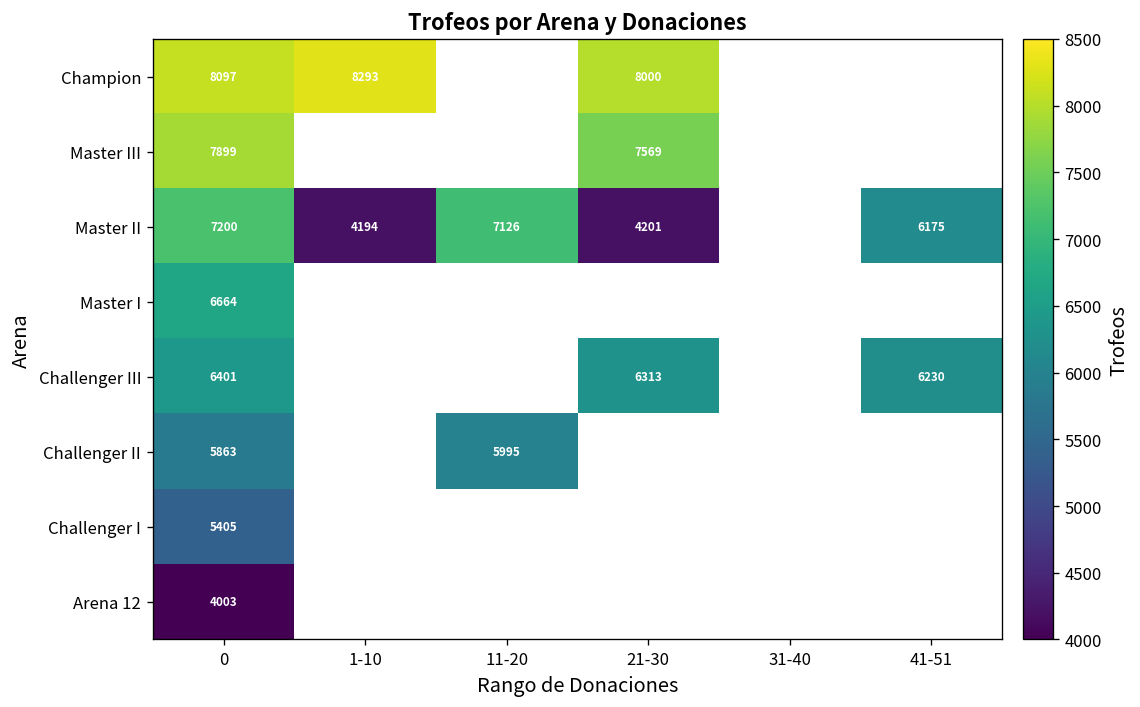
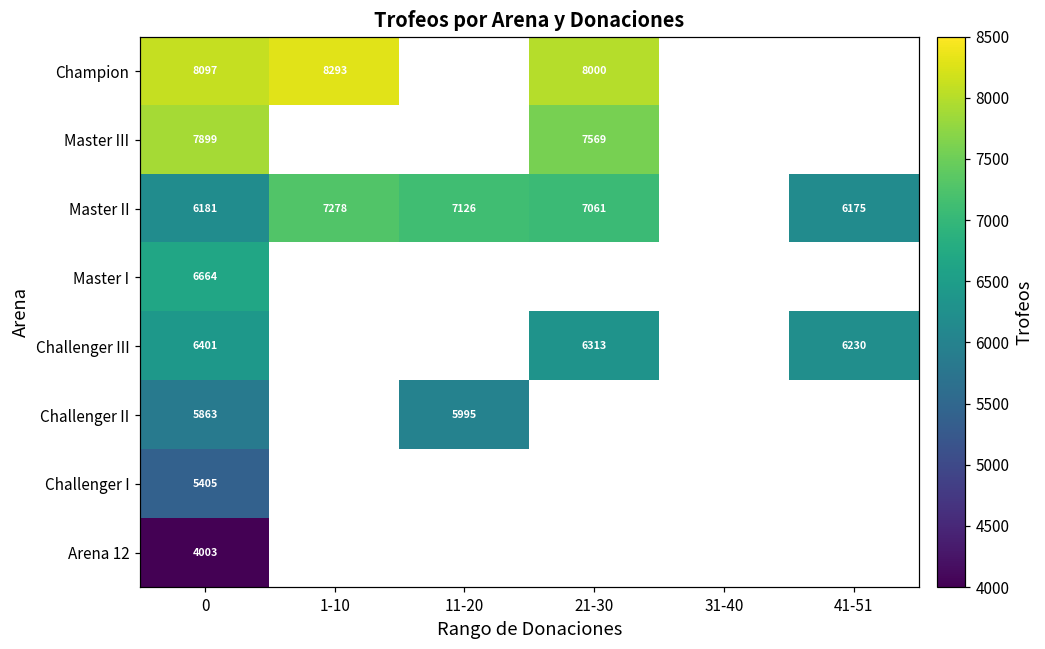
  {
    "Champion": {
      "0": 8097,
      "1-10": 8293,
      "21-30": 8000
    },
    "Master III": {
      "0": 7899,
      "21-30": 7569
    },
    "Master II": {
-     "0": 7200,
-     "1-10": 4194,
+     "0": 6181,
+     "1-10": 7278,
      "11-20": 7126,
-     "21-30": 4201,
+     "21-30": 7061,
      "41-51": 6175
    },
    "Master I": {
      "0": 6664
    },
    "Challenger III": {
      "0": 6401,
      "21-30": 6313,
      "41-51": 6230
    },
    "Challenger II": {
      "0": 5863,
      "11-20": 5995
    },
    "Challenger I": {
      "0": 5405
    },
    "Arena 12": {
      "0": 4003
    }
  }
